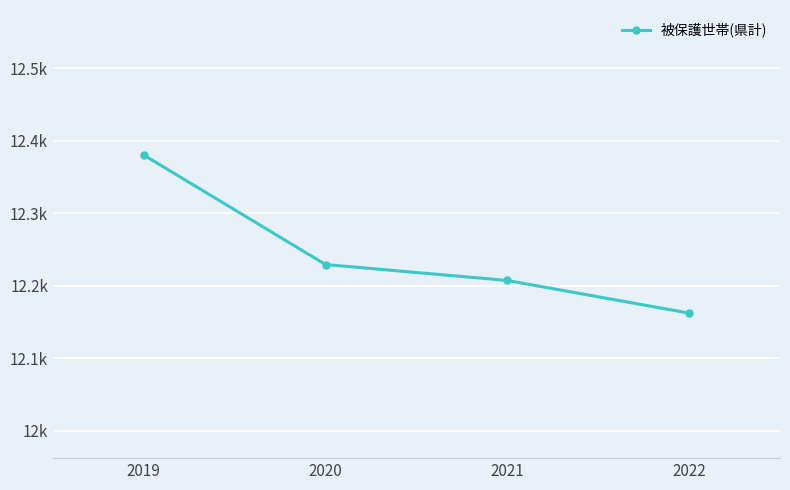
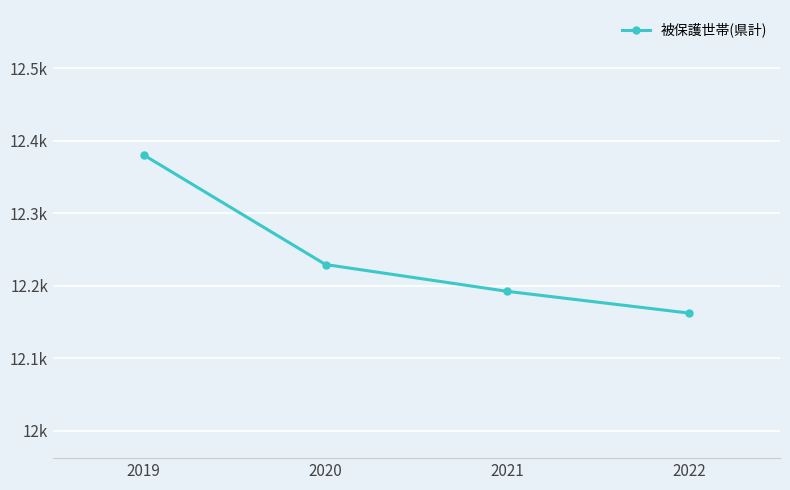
  {
    "2019": 12380,
    "2020": 12230,
-   "2021": 12210,
+   "2021": 12190,
    "2022": 12160
  }
